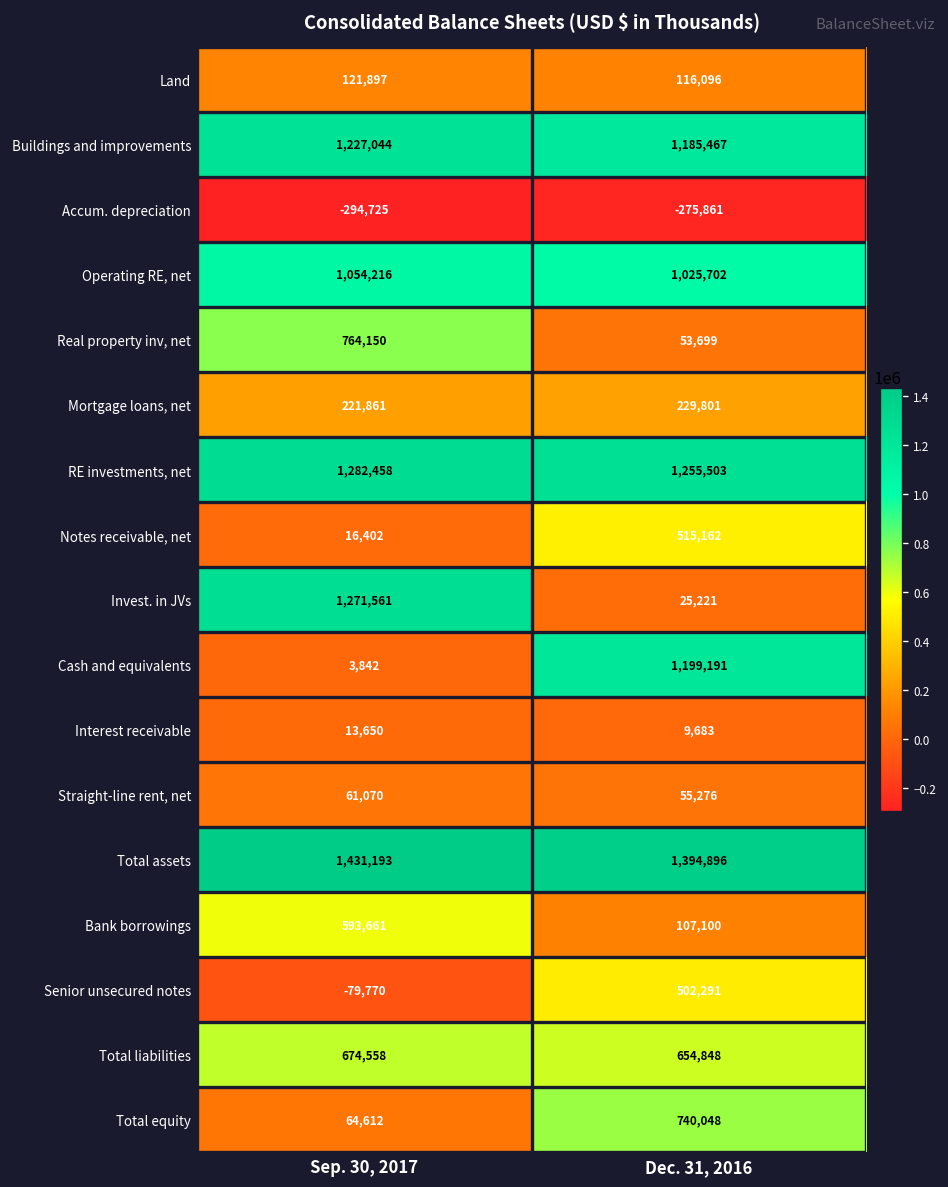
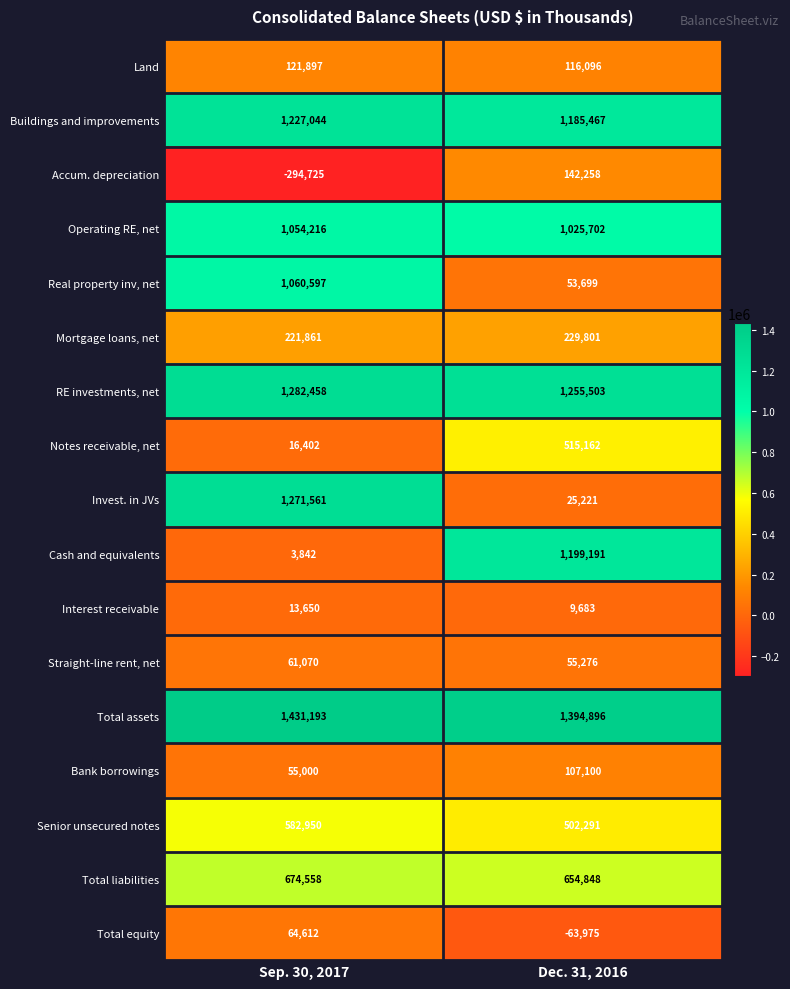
  {
    "Land": {
      "Sep. 30, 2017": "121,897",
      "Dec. 31, 2016": "116,096"
    },
    "Buildings and improvements": {
      "Sep. 30, 2017": "1,227,044",
      "Dec. 31, 2016": "1,185,467"
    },
    "Accum. depreciation": {
      "Sep. 30, 2017": "-294,725",
-     "Dec. 31, 2016": "-275,861"
+     "Dec. 31, 2016": "142,258"
    },
    "Operating RE, net": {
      "Sep. 30, 2017": "1,054,216",
      "Dec. 31, 2016": "1,025,702"
    },
    "Real property inv, net": {
-     "Sep. 30, 2017": "764,150",
+     "Sep. 30, 2017": "1,060,597",
      "Dec. 31, 2016": "53,699"
    },
    "Mortgage loans, net": {
      "Sep. 30, 2017": "221,861",
      "Dec. 31, 2016": "229,801"
    },
    "RE investments, net": {
      "Sep. 30, 2017": "1,282,458",
      "Dec. 31, 2016": "1,255,503"
    },
    "Notes receivable, net": {
      "Sep. 30, 2017": "16,402",
      "Dec. 31, 2016": "515,162"
    },
    "Invest. in JVs": {
      "Sep. 30, 2017": "1,271,561",
      "Dec. 31, 2016": "25,221"
    },
    "Cash and equivalents": {
      "Sep. 30, 2017": "3,842",
      "Dec. 31, 2016": "1,199,191"
    },
    "Interest receivable": {
      "Sep. 30, 2017": "13,650",
      "Dec. 31, 2016": "9,683"
    },
    "Straight-line rent, net": {
      "Sep. 30, 2017": "61,070",
      "Dec. 31, 2016": "55,276"
    },
    "Total assets": {
      "Sep. 30, 2017": "1,431,193",
      "Dec. 31, 2016": "1,394,896"
    },
    "Bank borrowings": {
-     "Sep. 30, 2017": "593,661",
+     "Sep. 30, 2017": "55,000",
      "Dec. 31, 2016": "107,100"
    },
    "Senior unsecured notes": {
-     "Sep. 30, 2017": "-79,770",
+     "Sep. 30, 2017": "582,950",
      "Dec. 31, 2016": "502,291"
    },
    "Total liabilities": {
      "Sep. 30, 2017": "674,558",
      "Dec. 31, 2016": "654,848"
    },
    "Total equity": {
      "Sep. 30, 2017": "64,612",
-     "Dec. 31, 2016": "740,048"
+     "Dec. 31, 2016": "-63,975"
    }
  }
